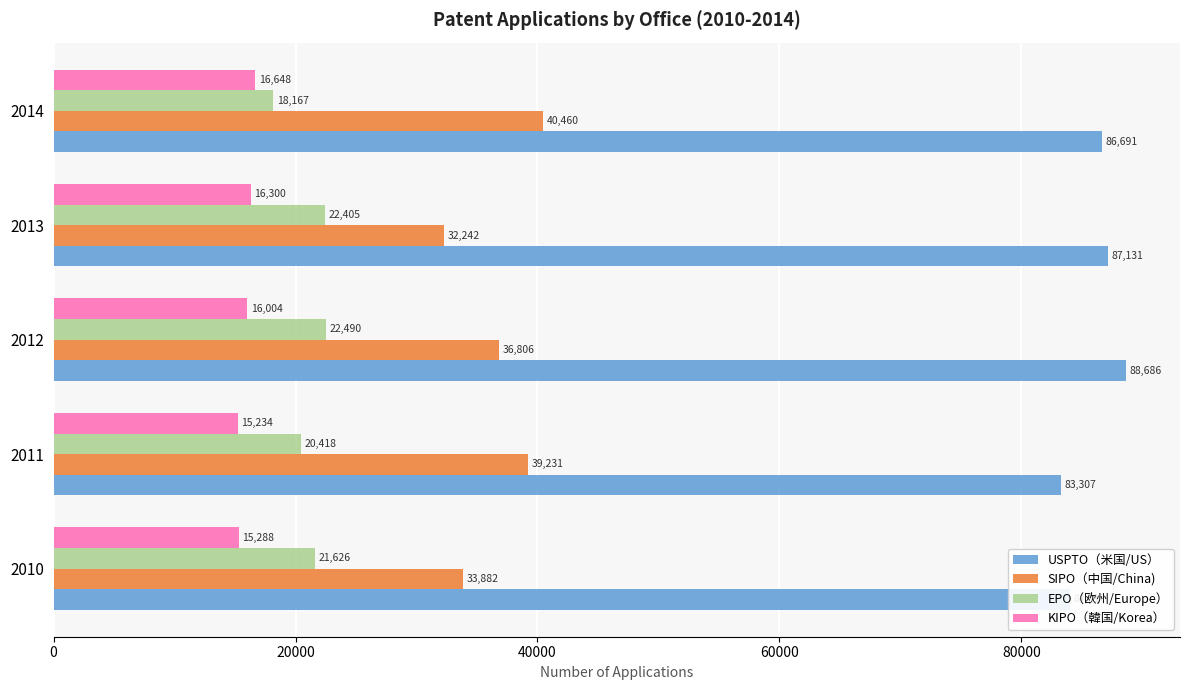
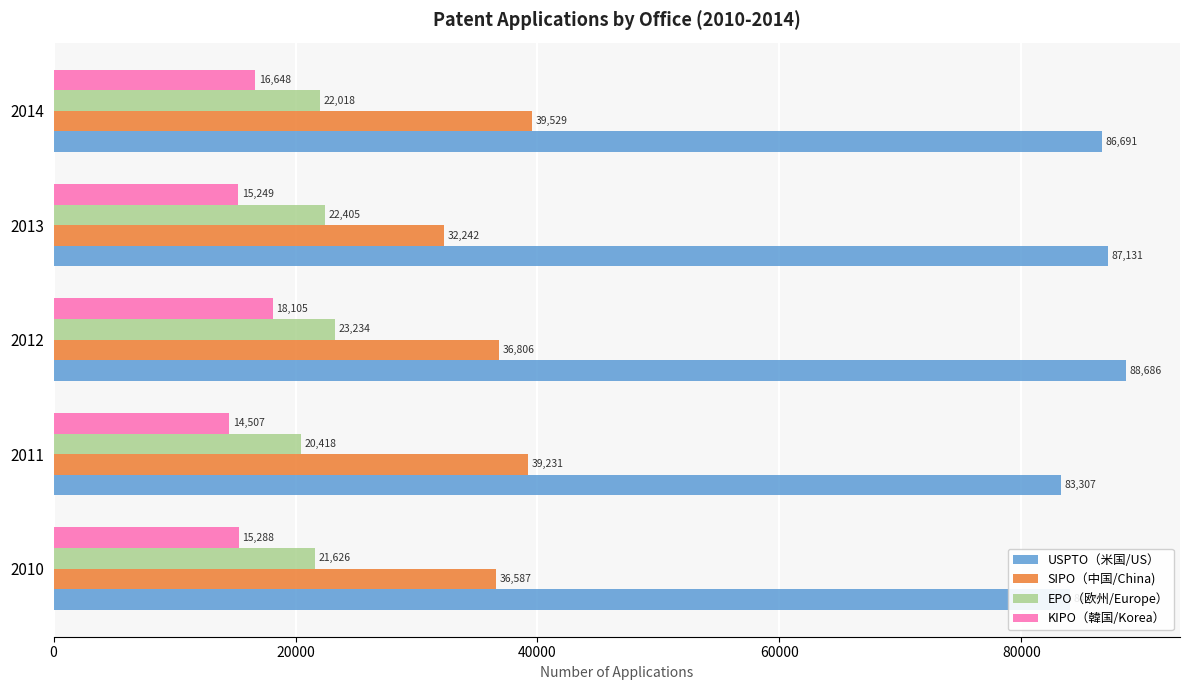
  {
    "USPTO（米国/US）": {
      "2014": "86,691",
      "2013": "87,131",
      "2012": "88,686",
      "2011": "83,307"
    },
    "SIPO（中国/China)": {
-     "2014": "40,460",
+     "2014": "39,529",
      "2013": "32,242",
      "2012": "36,806",
      "2011": "39,231",
-     "2010": "33,882"
+     "2010": "36,587"
    },
    "EPO（欧州/Europe）": {
-     "2014": "18,167",
+     "2014": "22,018",
      "2013": "22,405",
-     "2012": "22,490",
+     "2012": "23,234",
      "2011": "20,418",
      "2010": "21,626"
    },
    "KIPO（韓国/Korea）": {
      "2014": "16,648",
-     "2013": "16,300",
-     "2012": "16,004",
-     "2011": "15,234",
+     "2013": "15,249",
+     "2012": "18,105",
+     "2011": "14,507",
      "2010": "15,288"
    }
  }
